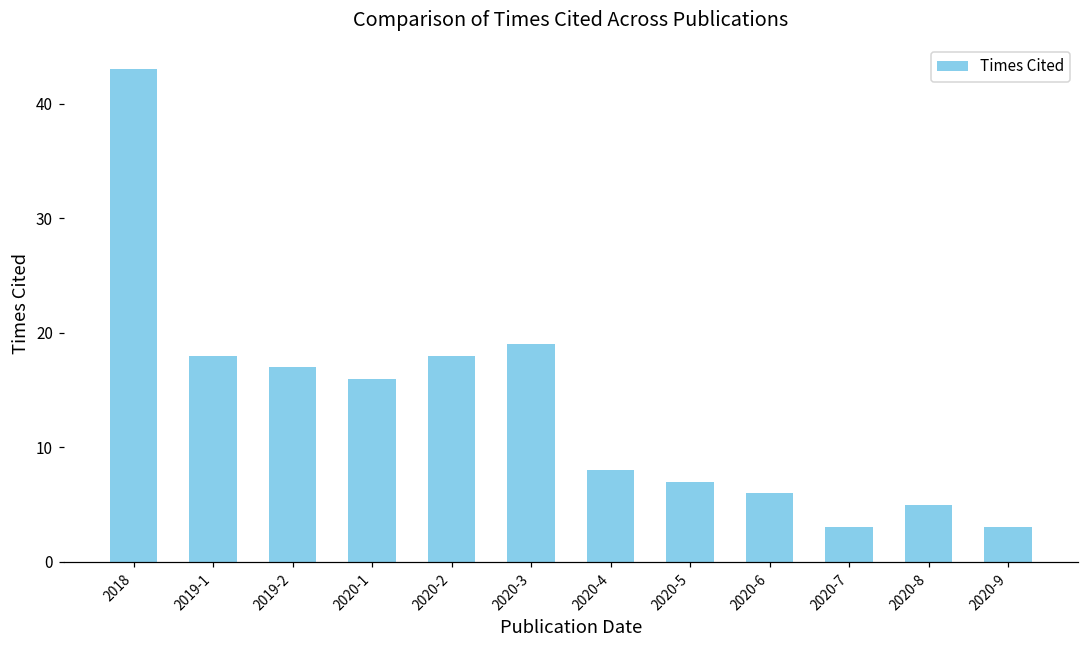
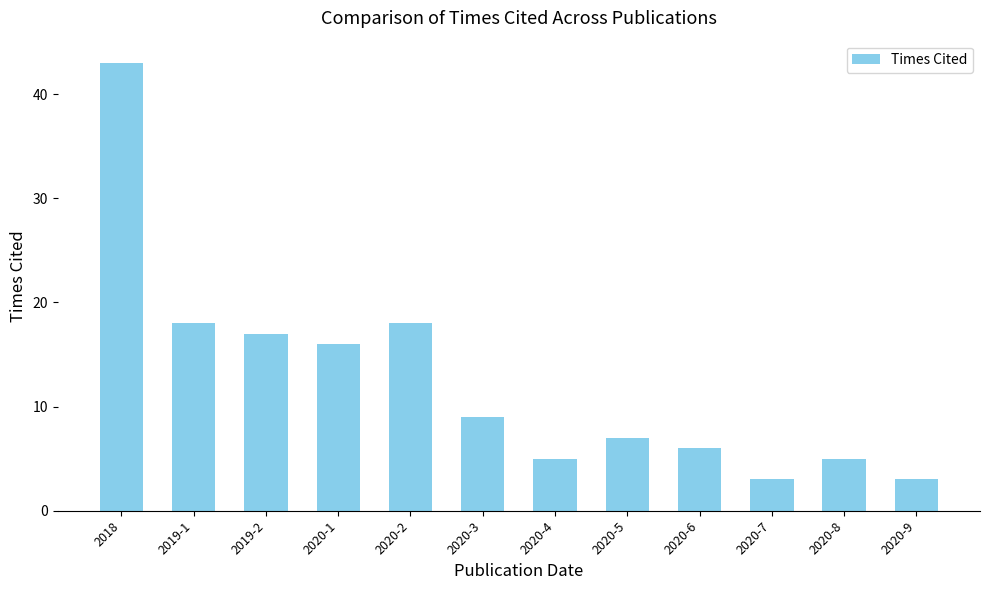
  {
    "2018": 43,
    "2019-1": 18,
    "2019-2": 17,
    "2020-1": 16,
    "2020-2": 18,
-   "2020-3": 19,
-   "2020-4": 8,
+   "2020-3": 9,
+   "2020-4": 5,
    "2020-5": 7,
    "2020-6": 6,
    "2020-7": 3,
    "2020-8": 5,
    "2020-9": 3
  }
